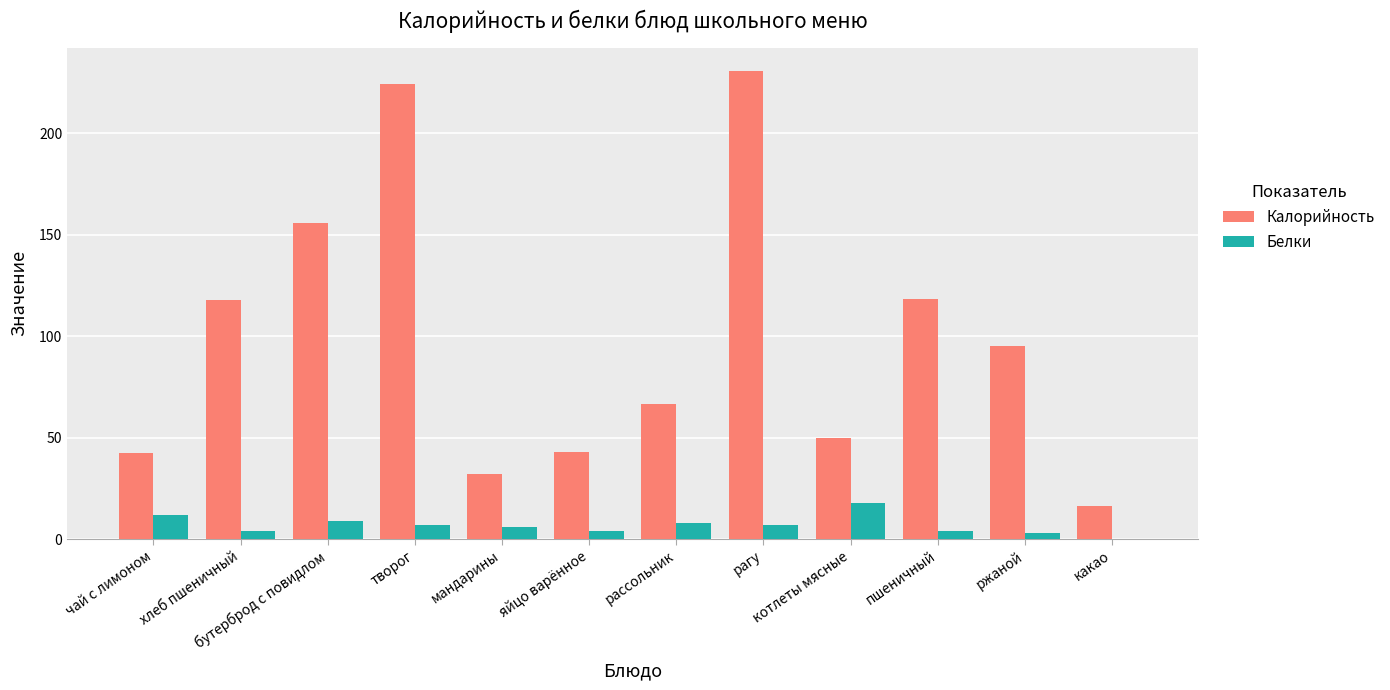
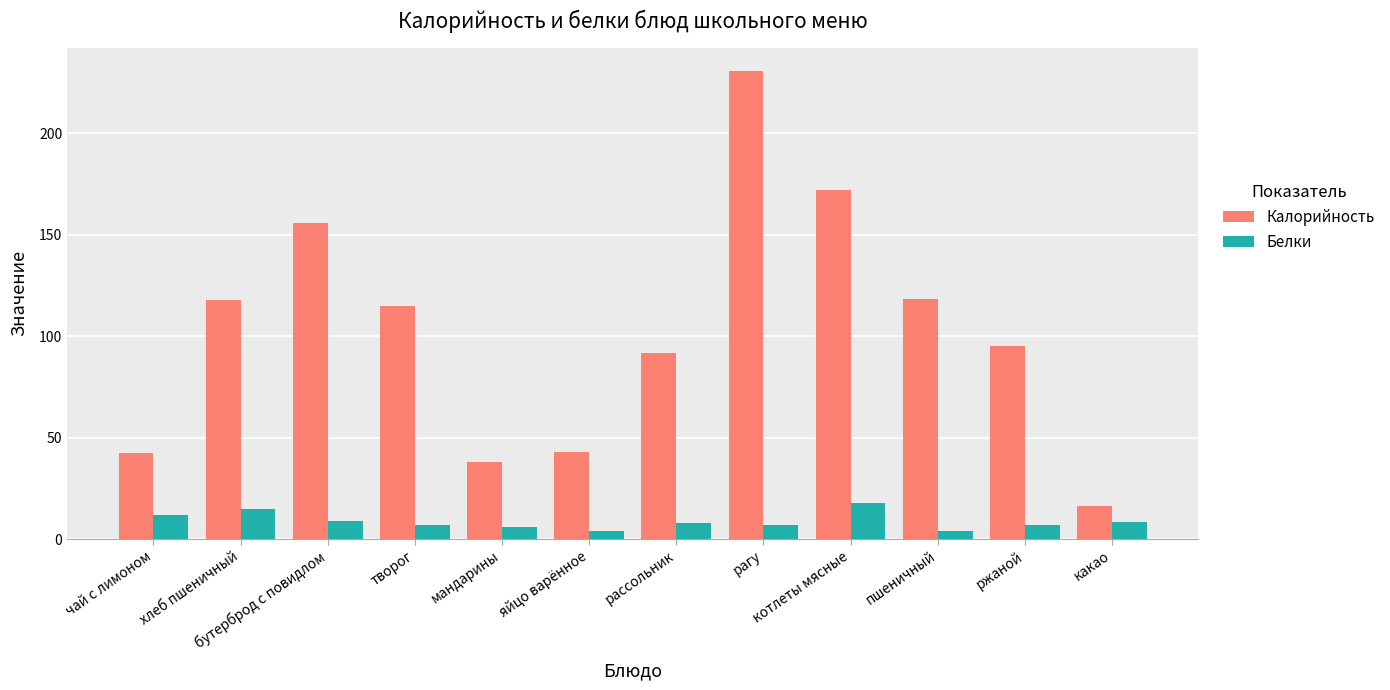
  {
    "Калорийность": {
      "чай с лимоном": 42,
      "хлеб пшеничный": 118,
      "бутерброд с повидлом": 156,
-     "творог": 224,
-     "мандарины": 32,
+     "творог": 115,
+     "мандарины": 38,
      "яйцо варённое": 43,
-     "рассольник": 66,
+     "рассольник": 92,
      "рагу": 231,
-     "котлеты мясные": 50,
+     "котлеты мясные": 172,
      "пшеничный": 118,
      "ржаной": 95,
      "какао": 16
    },
    "Белки": {
      "чай с лимоном": 12,
-     "хлеб пшеничный": 4,
+     "хлеб пшеничный": 15,
      "бутерброд с повидлом": 9,
      "творог": 7,
      "мандарины": 6,
      "яйцо варённое": 4,
      "рассольник": 8,
      "рагу": 7,
      "котлеты мясные": 18,
      "пшеничный": 4,
-     "ржаной": 3,
-     "какао": 0
+     "ржаной": 7,
+     "какао": 8
    }
  }
